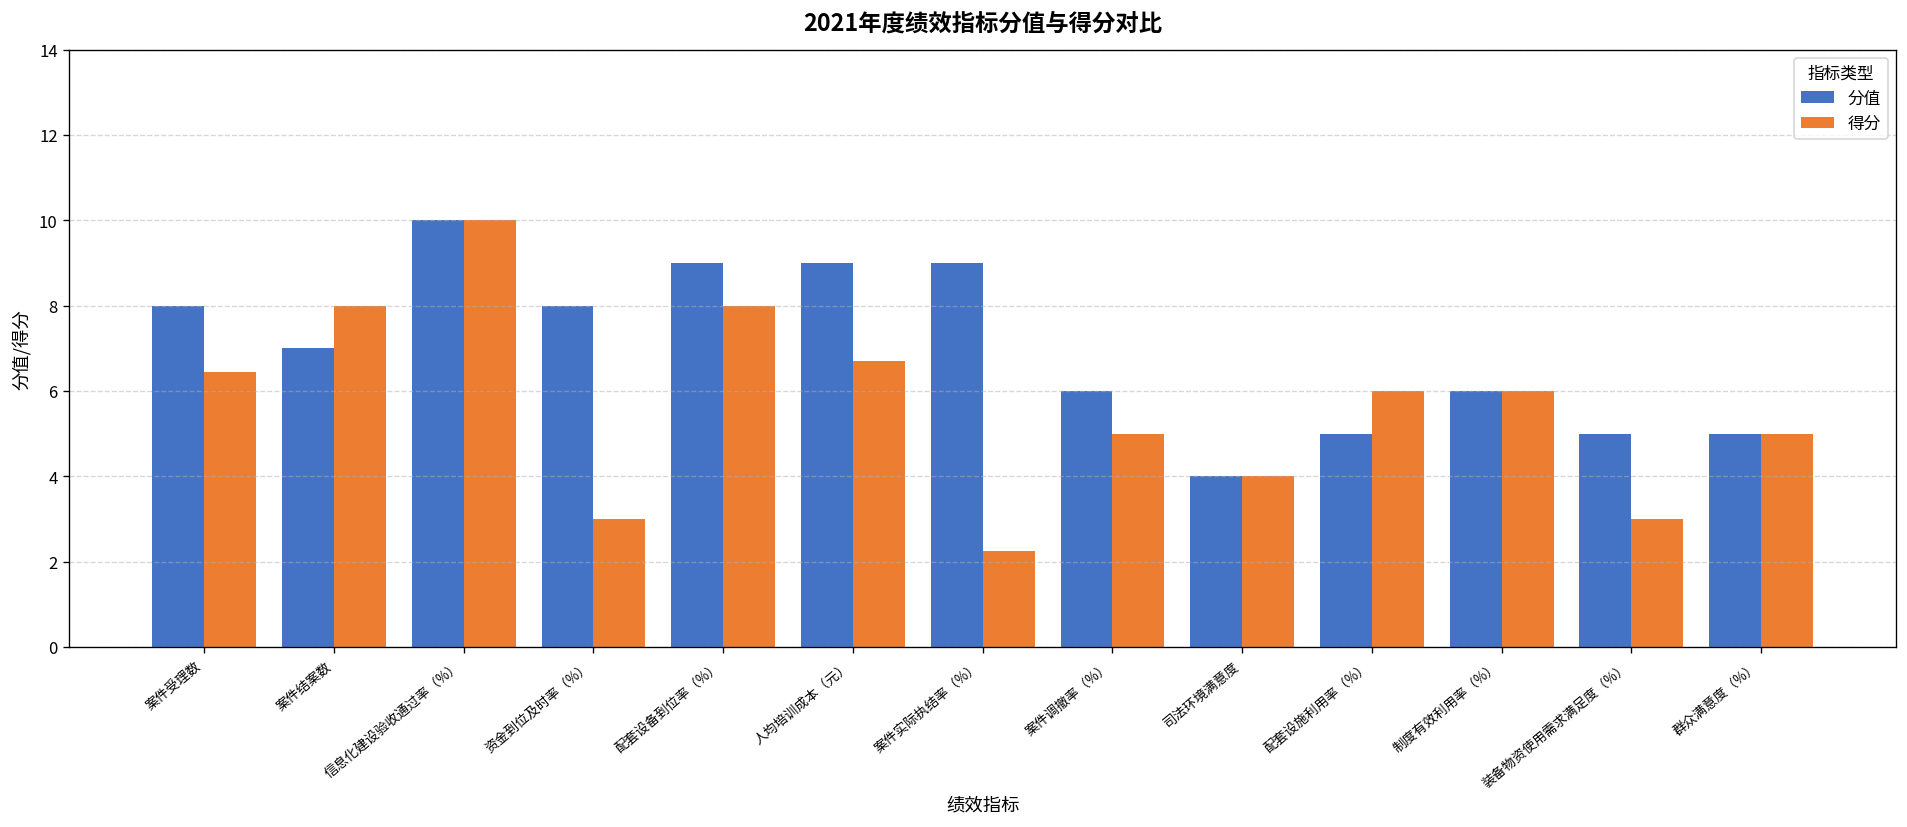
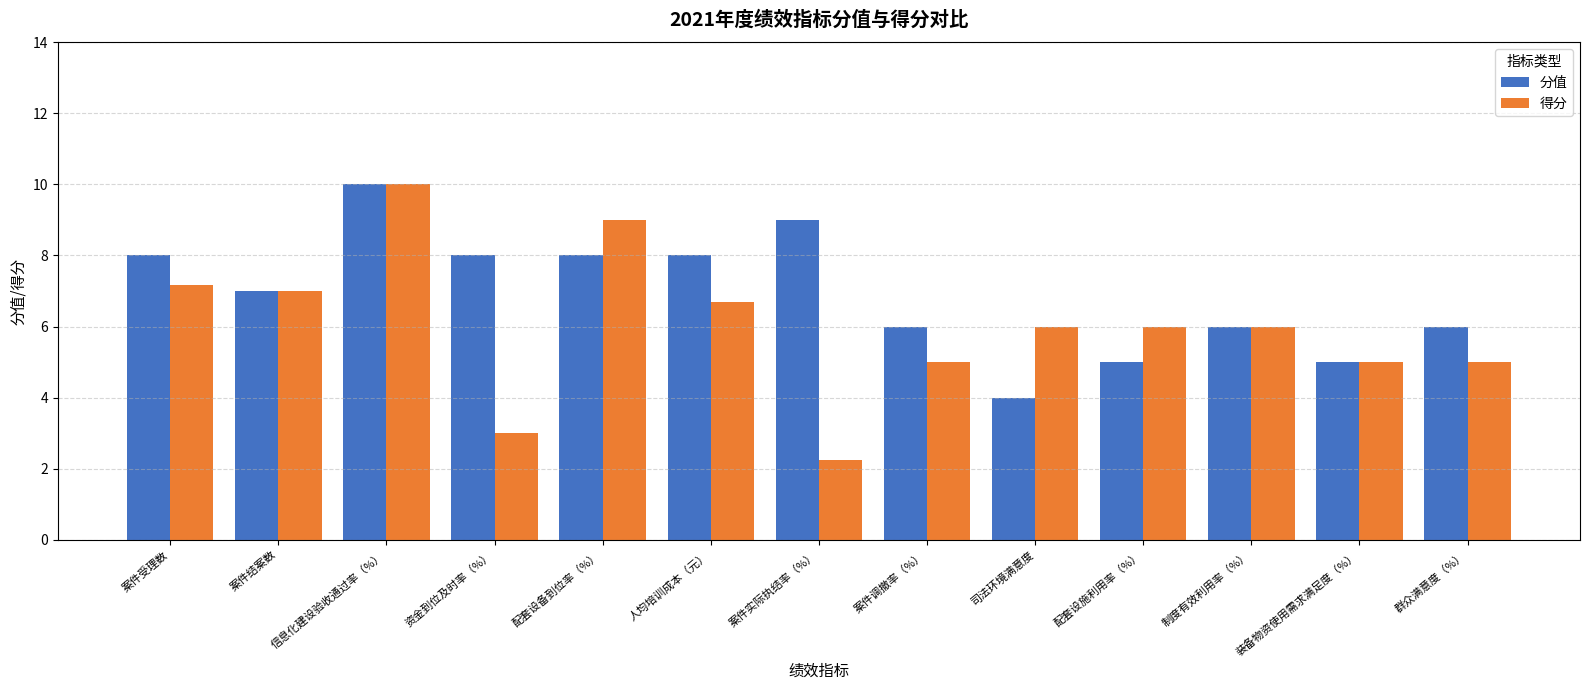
  {
    "分值": {
      "案件受理数": 8,
      "案件结案数": 7,
      "信息化建设验收通过率（%）": 10,
      "资金到位及时率（%）": 8,
-     "配套设备到位率（%）": 9,
-     "人均培训成本（元）": 9,
+     "配套设备到位率（%）": 8,
+     "人均培训成本（元）": 8,
      "案件实际执结率（%）": 9,
      "案件调撤率（%）": 6,
      "司法环境满意度": 4,
      "配套设施利用率（%）": 5,
      "制度有效利用率（%）": 6,
      "装备物资使用需求满足度（%）": 5,
-     "群众满意度（%）": 5
+     "群众满意度（%）": 6
    },
    "得分": {
-     "案件受理数": 6.4,
-     "案件结案数": 8,
+     "案件受理数": 7.2,
+     "案件结案数": 7,
      "信息化建设验收通过率（%）": 10.0,
      "资金到位及时率（%）": 3.0,
-     "配套设备到位率（%）": 8,
+     "配套设备到位率（%）": 9,
      "人均培训成本（元）": 6.7,
      "案件实际执结率（%）": 2.3,
      "案件调撤率（%）": 5.0,
-     "司法环境满意度": 4,
+     "司法环境满意度": 6,
      "配套设施利用率（%）": 6.0,
      "制度有效利用率（%）": 6.0,
-     "装备物资使用需求满足度（%）": 3,
+     "装备物资使用需求满足度（%）": 5,
      "群众满意度（%）": 5.0
    }
  }
